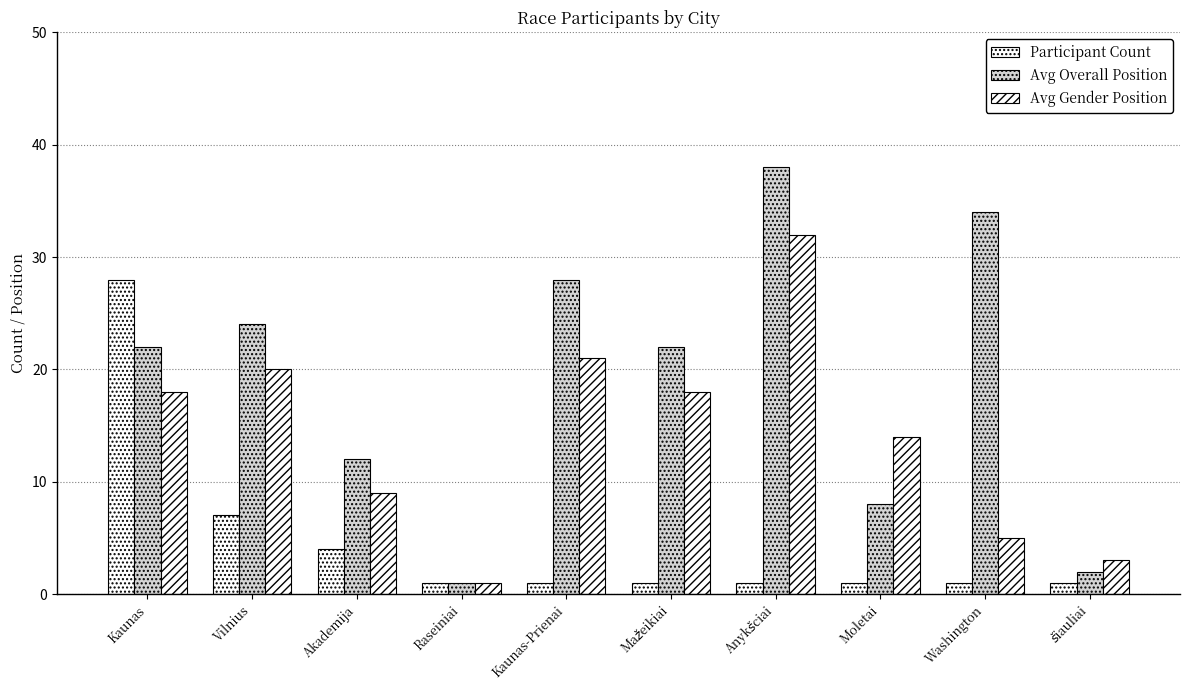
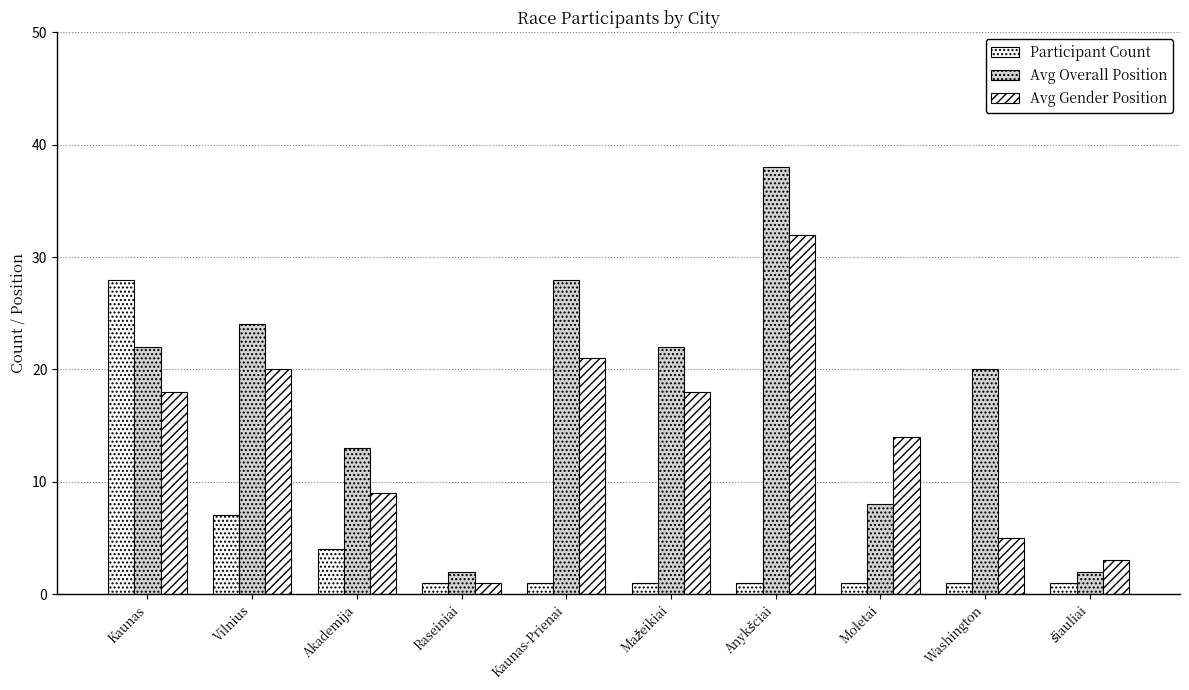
  {
    "Avg Overall Position": {
      "Kaunas": 22,
      "Vilnius": 24,
-     "Akademija": 12,
-     "Raseiniai": 1,
+     "Akademija": 13,
+     "Raseiniai": 2,
      "Kaunas-Prienai": 28,
      "Mažeikiai": 22,
      "Anykšciai": 38,
      "Moletai": 8,
-     "Washington": 34,
+     "Washington": 20,
      "šiauliai": 2
    }
  }
